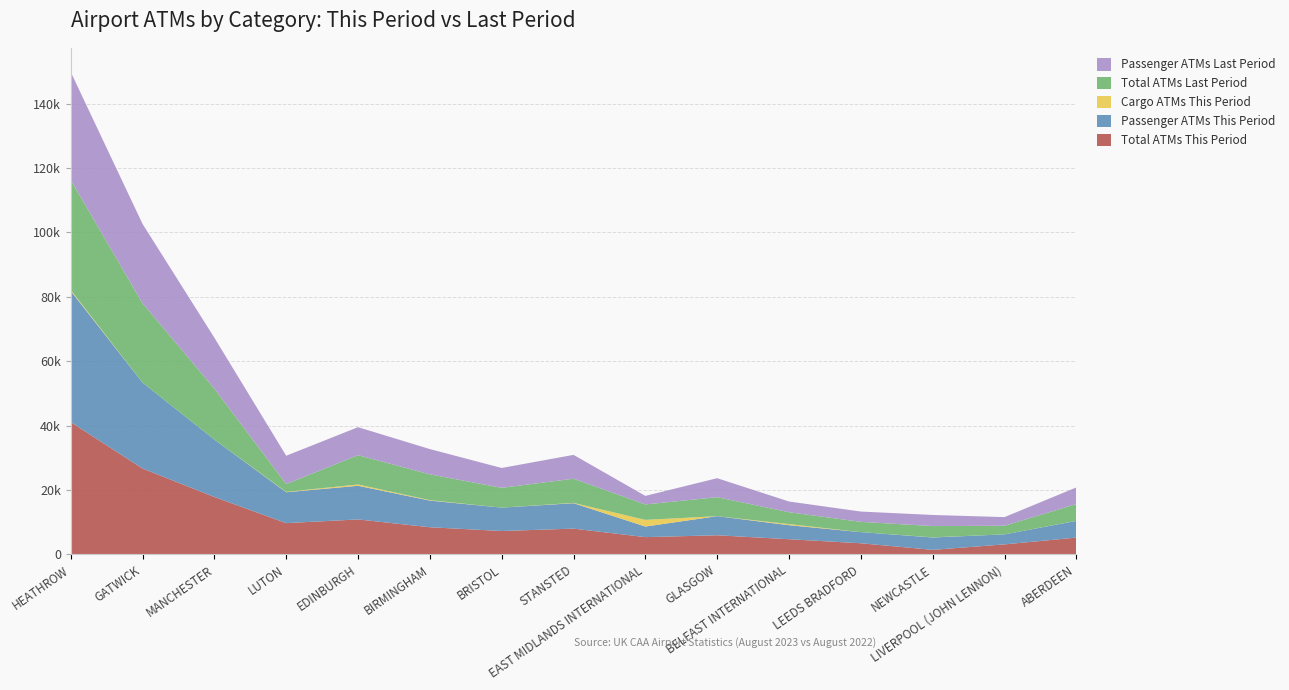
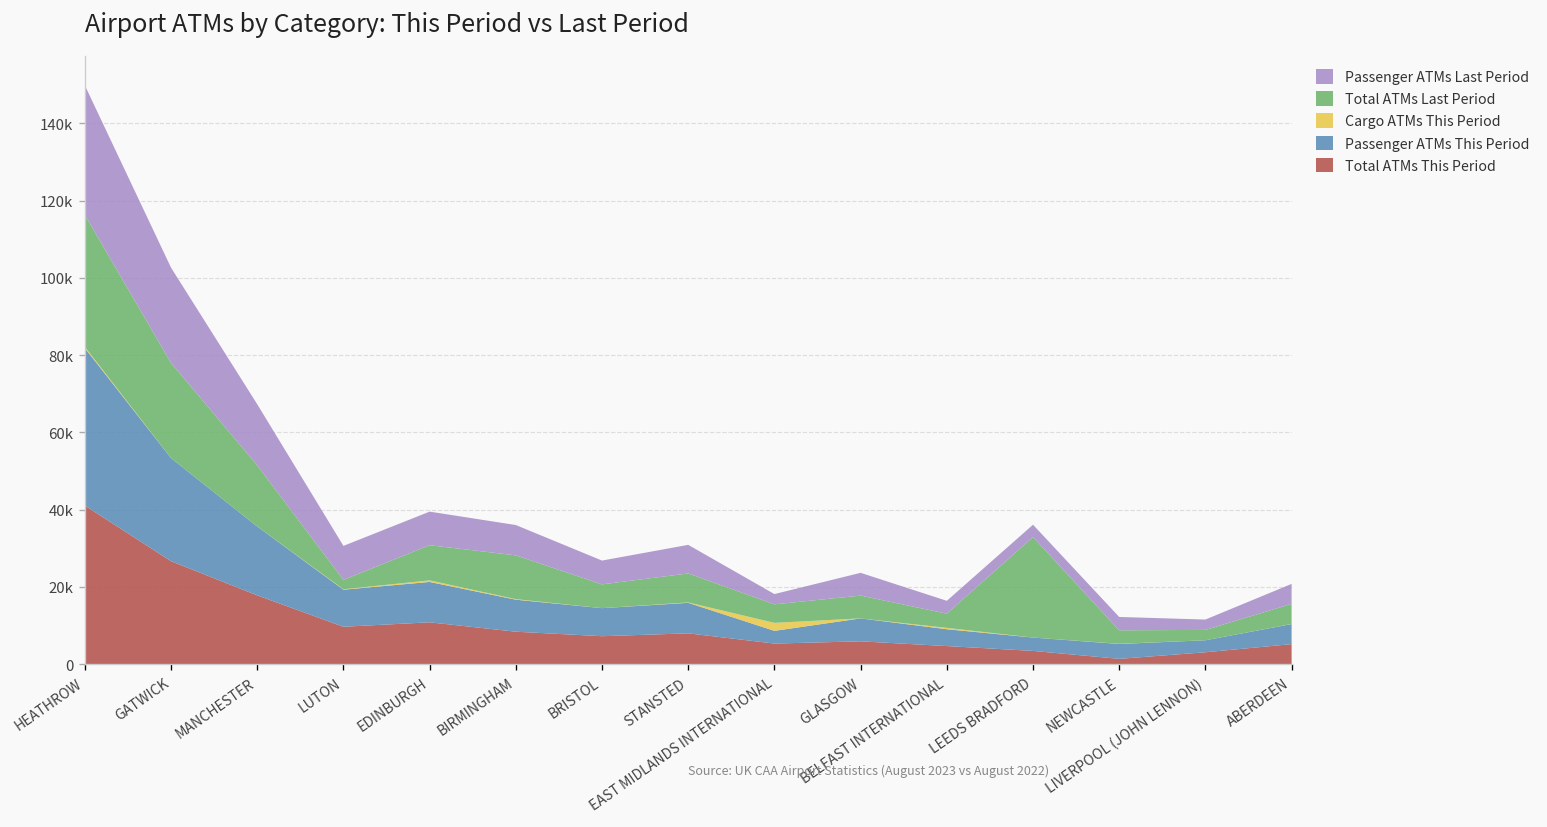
  {
    "Total ATMs This Period": {
      "HEATHROW": 41000,
      "GATWICK": 27000,
      "MANCHESTER": 18000,
      "LUTON": 10000,
      "EDINBURGH": 11000,
      "BIRMINGHAM": 8000,
      "BRISTOL": 7000,
      "STANSTED": 8000,
      "EAST MIDLANDS INTERNATIONAL": 5000,
      "GLASGOW": 6000,
      "BELFAST INTERNATIONAL": 5000,
      "LEEDS BRADFORD": 3000,
      "NEWCASTLE": 1000,
      "LIVERPOOL (JOHN LENNON)": 3000,
      "ABERDEEN": 5000
    },
    "Passenger ATMs This Period": {
      "EAST MIDLANDS INTERNATIONAL": 3000
    },
    "Cargo ATMs This Period": {
      "EAST MIDLANDS INTERNATIONAL": 2000
    },
    "Total ATMs Last Period": {
      "HEATHROW": 34000,
      "GATWICK": 25000,
      "MANCHESTER": 16000,
      "LUTON": 2000,
      "EDINBURGH": 9000,
-     "BIRMINGHAM": 8000,
+     "BIRMINGHAM": 11000,
      "BRISTOL": 6000,
      "STANSTED": 8000,
      "EAST MIDLANDS INTERNATIONAL": 5000,
      "GLASGOW": 6000,
      "BELFAST INTERNATIONAL": 4000,
-     "LEEDS BRADFORD": 3000,
+     "LEEDS BRADFORD": 26000,
      "NEWCASTLE": 3000,
      "LIVERPOOL (JOHN LENNON)": 3000,
      "ABERDEEN": 5000
    },
    "Passenger ATMs Last Period": {
      "HEATHROW": 34000,
      "GATWICK": 25000,
      "MANCHESTER": 16000,
      "LUTON": 9000,
      "EDINBURGH": 9000,
      "BIRMINGHAM": 8000,
      "BRISTOL": 6000,
      "STANSTED": 7000,
      "EAST MIDLANDS INTERNATIONAL": 3000,
      "GLASGOW": 6000,
      "BELFAST INTERNATIONAL": 3000,
      "LEEDS BRADFORD": 3000,
      "NEWCASTLE": 3000,
      "LIVERPOOL (JOHN LENNON)": 3000,
      "ABERDEEN": 5000
    }
  }
